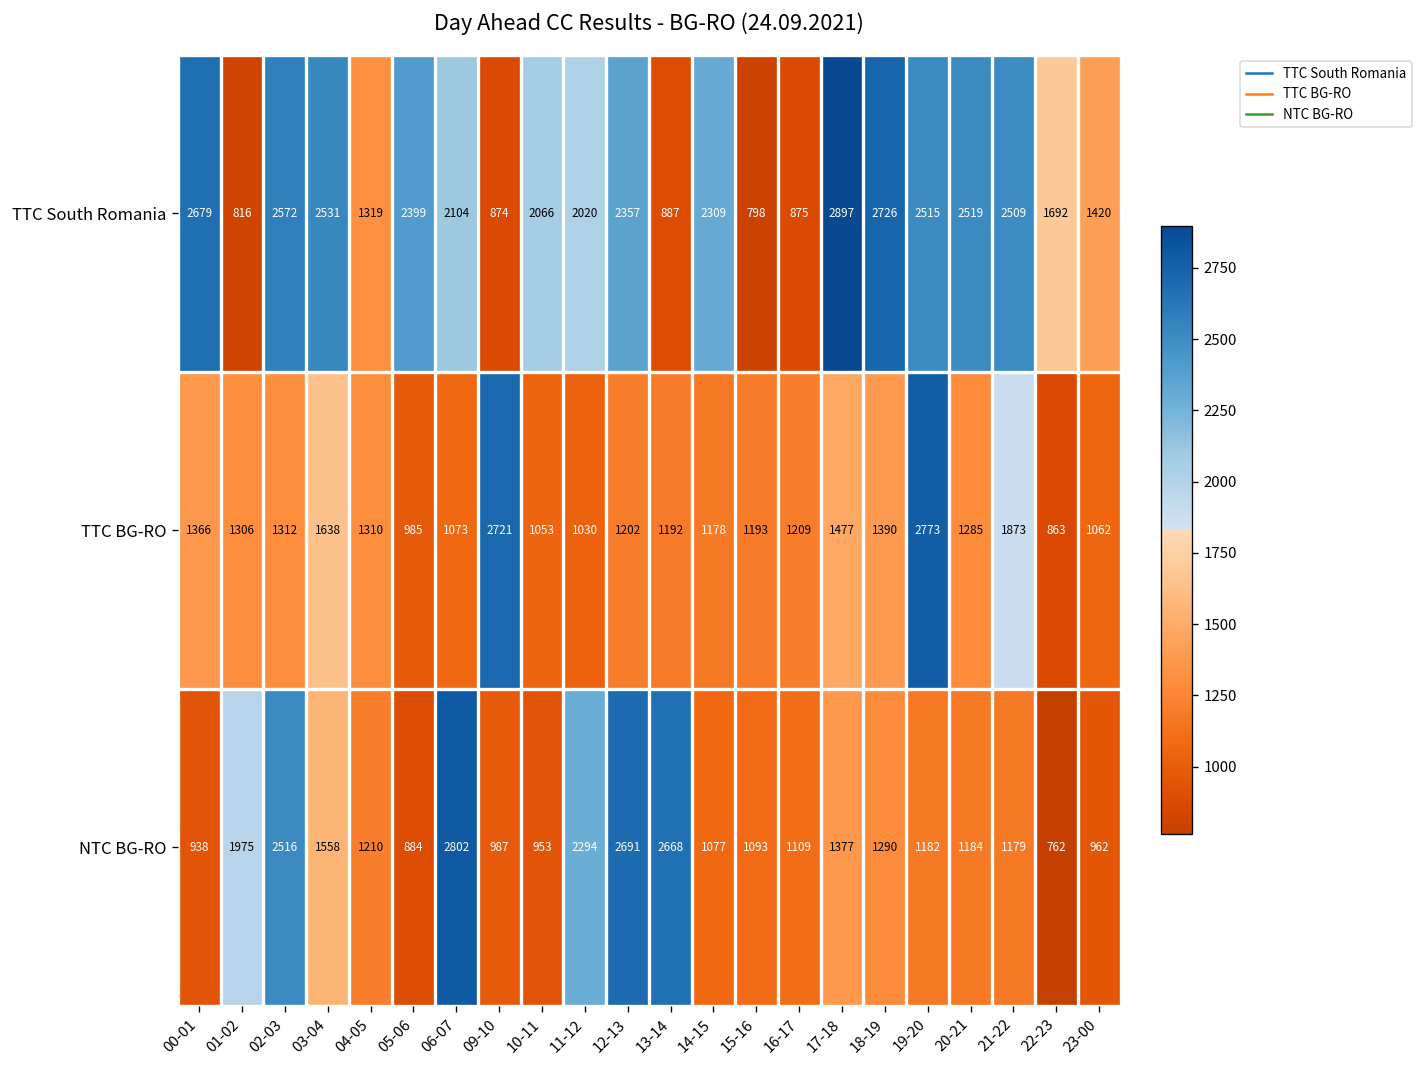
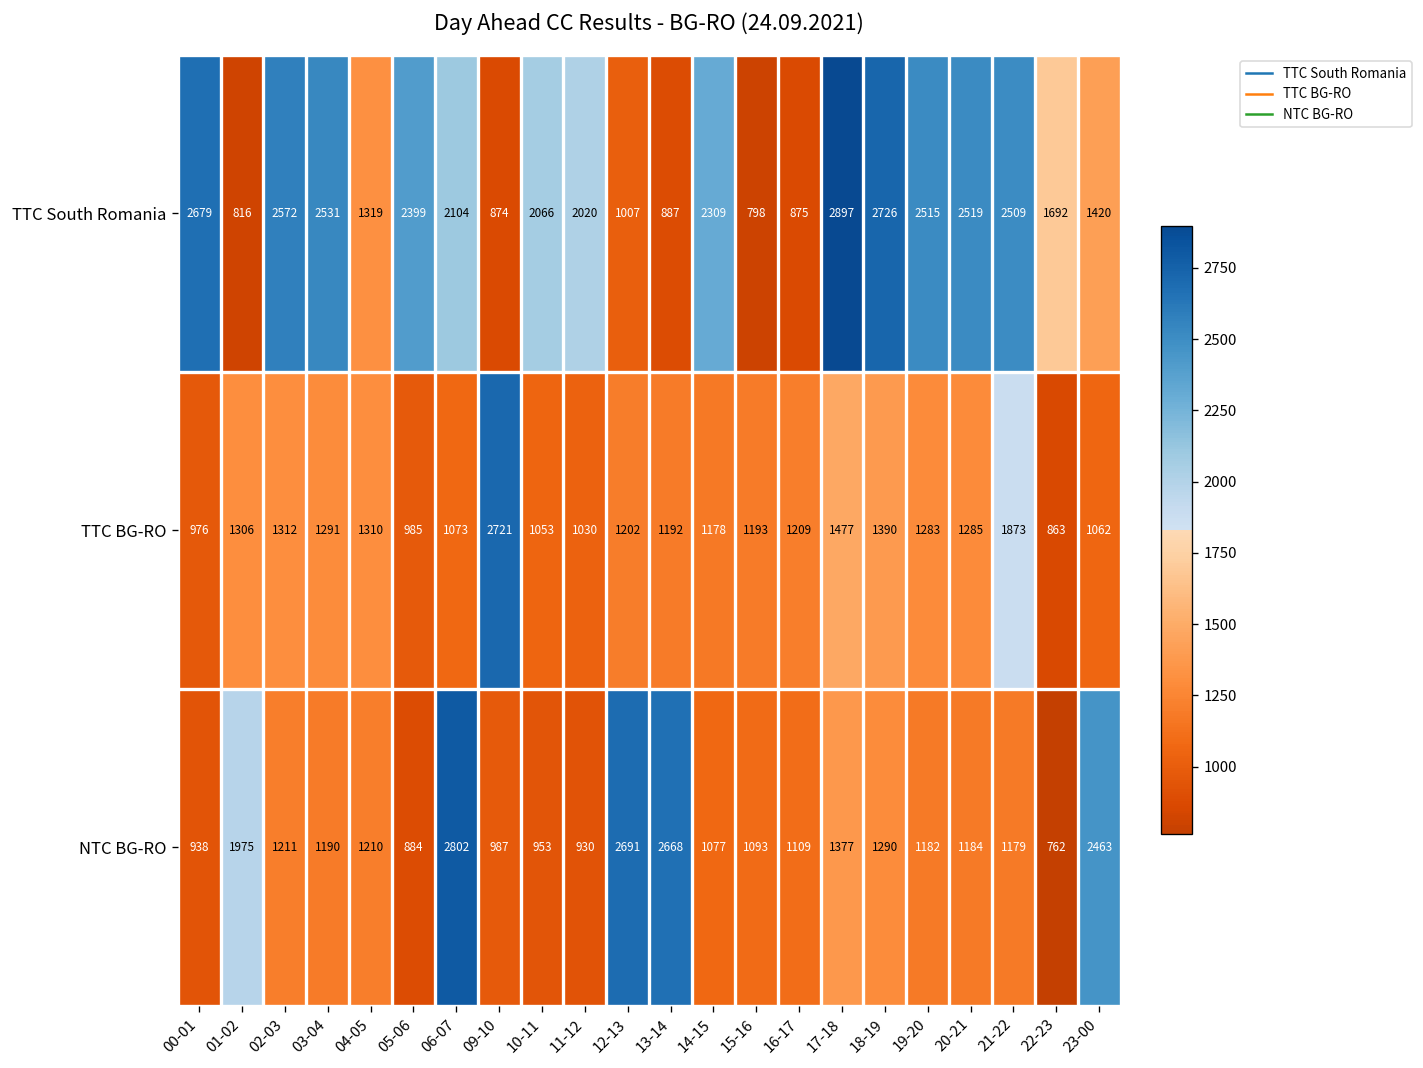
  {
    "TTC South Romania": {
      "00-01": 2679,
      "01-02": 816,
      "02-03": 2572,
      "03-04": 2531,
      "04-05": 1319,
      "05-06": 2399,
      "06-07": 2104,
      "09-10": 874,
      "10-11": 2066,
      "11-12": 2020,
-     "12-13": 2357,
+     "12-13": 1007,
      "13-14": 887,
      "14-15": 2309,
      "15-16": 798,
      "16-17": 875,
      "17-18": 2897,
      "18-19": 2726,
      "19-20": 2515,
      "20-21": 2519,
      "21-22": 2509,
      "22-23": 1692,
      "23-00": 1420
    },
    "TTC BG-RO": {
-     "00-01": 1366,
+     "00-01": 976,
      "01-02": 1306,
      "02-03": 1312,
-     "03-04": 1638,
+     "03-04": 1291,
      "04-05": 1310,
      "05-06": 985,
      "06-07": 1073,
      "09-10": 2721,
      "10-11": 1053,
      "11-12": 1030,
      "12-13": 1202,
      "13-14": 1192,
      "14-15": 1178,
      "15-16": 1193,
      "16-17": 1209,
      "17-18": 1477,
      "18-19": 1390,
-     "19-20": 2773,
+     "19-20": 1283,
      "20-21": 1285,
      "21-22": 1873,
      "22-23": 863,
      "23-00": 1062
    },
    "NTC BG-RO": {
      "00-01": 938,
      "01-02": 1975,
-     "02-03": 2516,
-     "03-04": 1558,
+     "02-03": 1211,
+     "03-04": 1190,
      "04-05": 1210,
      "05-06": 884,
      "06-07": 2802,
      "09-10": 987,
      "10-11": 953,
-     "11-12": 2294,
+     "11-12": 930,
      "12-13": 2691,
      "13-14": 2668,
      "14-15": 1077,
      "15-16": 1093,
      "16-17": 1109,
      "17-18": 1377,
      "18-19": 1290,
      "19-20": 1182,
      "20-21": 1184,
      "21-22": 1179,
      "22-23": 762,
-     "23-00": 962
+     "23-00": 2463
    }
  }
